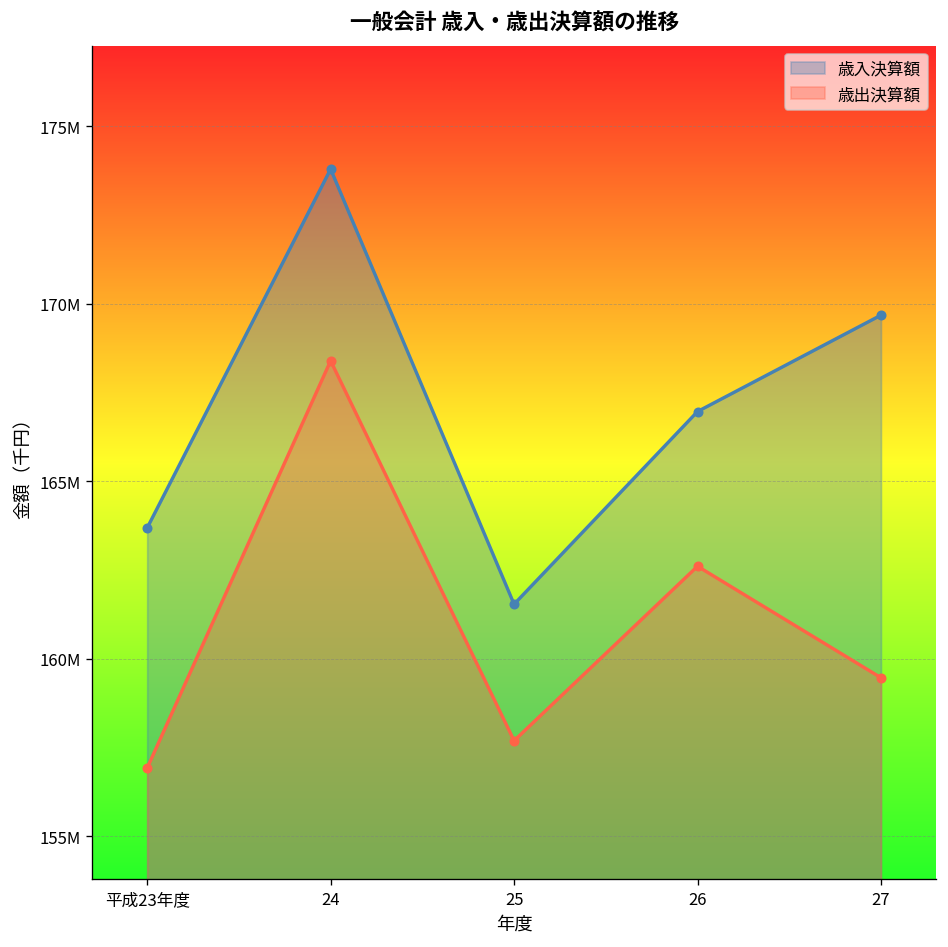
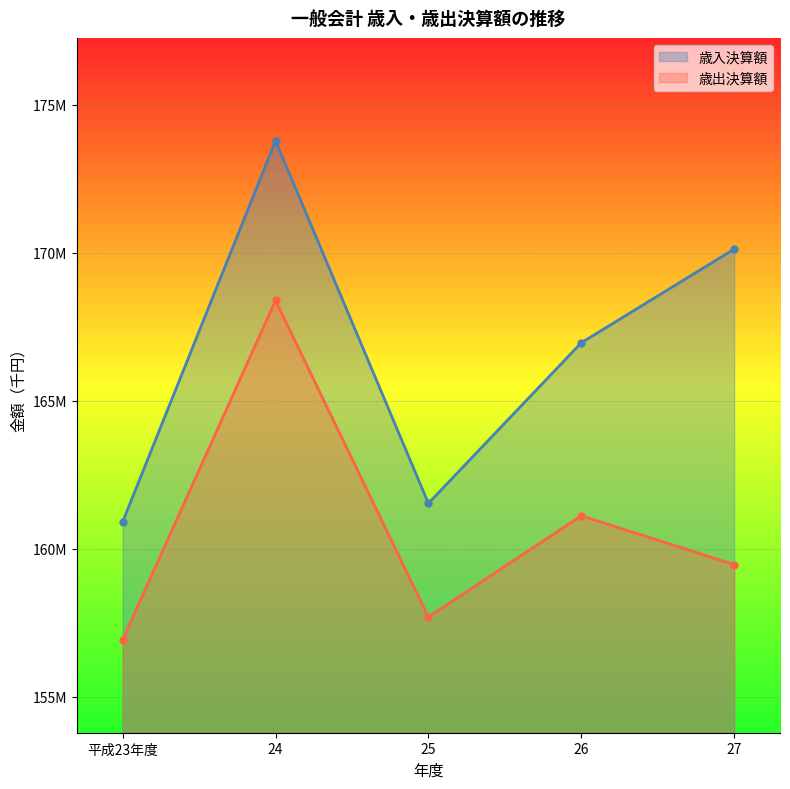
  {
    "歳入決算額": {
-     "平成23年度": 163700000,
+     "平成23年度": 160900000,
      "24": 173800000,
      "25": 161500000,
      "26": 167000000,
-     "27": 169700000
+     "27": 170100000
    },
    "歳出決算額": {
      "平成23年度": 156900000,
      "24": 168400000,
      "25": 157700000,
-     "26": 162600000,
+     "26": 161100000,
      "27": 159500000
    }
  }
